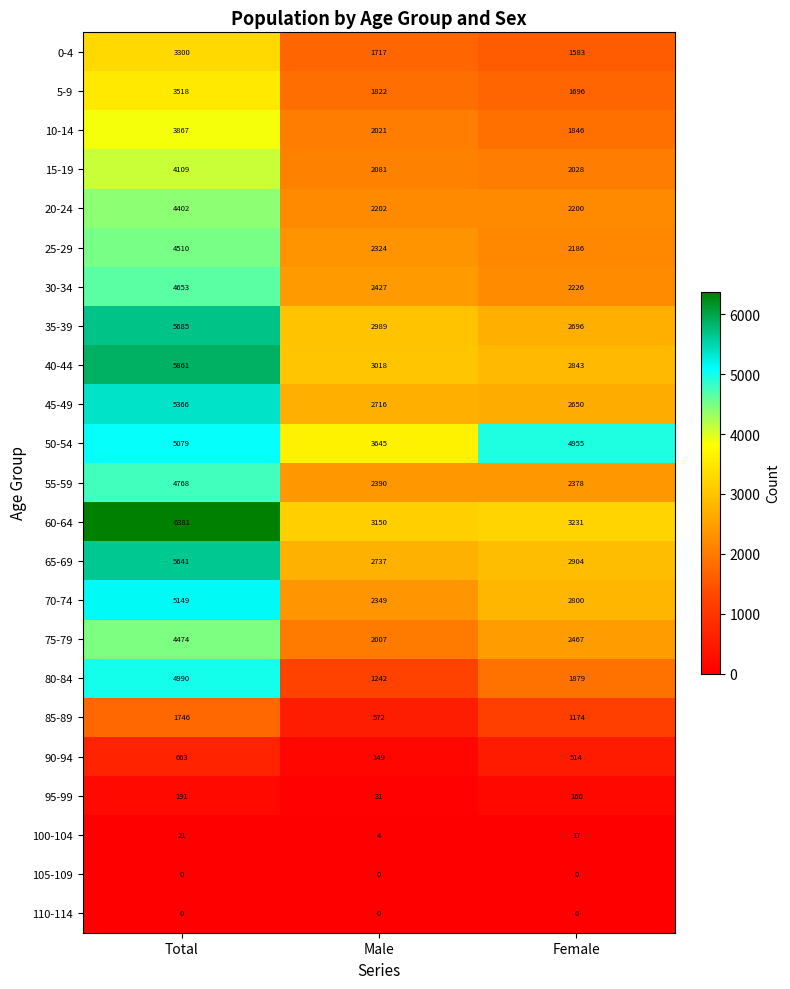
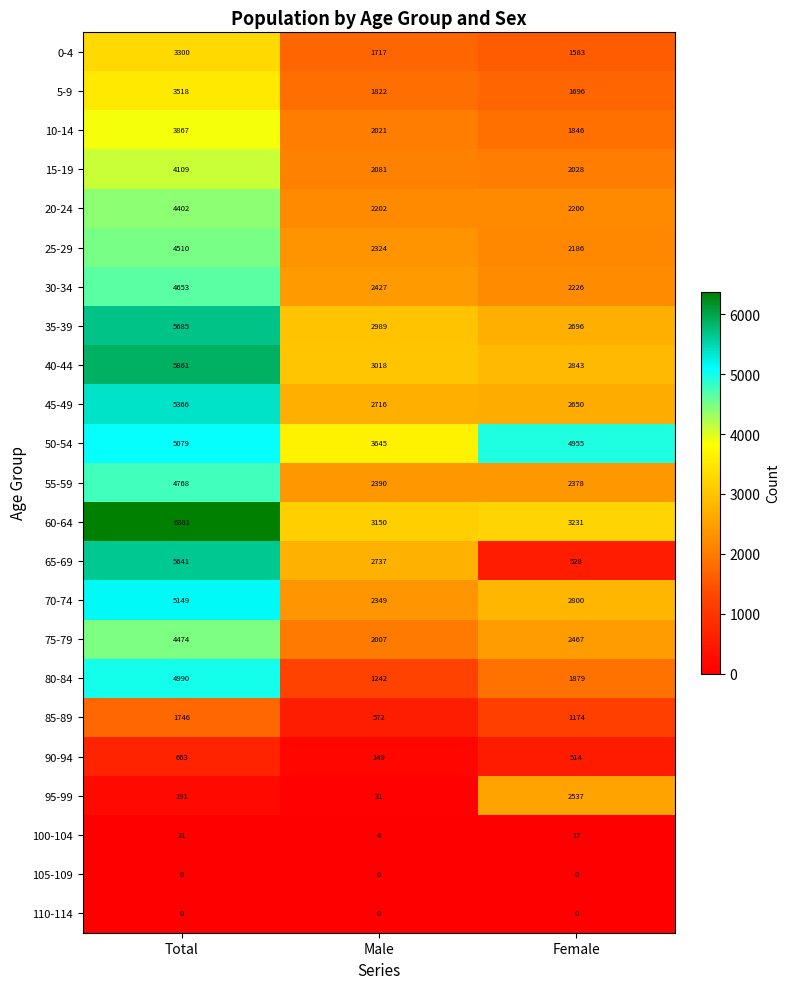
  {
    "0-4": {
      "Total": 3300,
      "Male": 1717,
      "Female": 1583
    },
    "5-9": {
      "Total": 3518,
      "Male": 1822,
      "Female": 1696
    },
    "10-14": {
      "Total": 3867,
      "Male": 2021,
      "Female": 1846
    },
    "15-19": {
      "Total": 4109,
      "Male": 2081,
      "Female": 2028
    },
    "20-24": {
      "Total": 4402,
      "Male": 2202,
      "Female": 2200
    },
    "25-29": {
      "Total": 4510,
      "Male": 2324,
      "Female": 2186
    },
    "30-34": {
      "Total": 4653,
      "Male": 2427,
      "Female": 2226
    },
    "35-39": {
      "Total": 5685,
      "Male": 2989,
      "Female": 2696
    },
    "40-44": {
      "Total": 5861,
      "Male": 3018,
      "Female": 2843
    },
    "45-49": {
      "Total": 5366,
      "Male": 2716,
      "Female": 2650
    },
    "50-54": {
      "Total": 5079,
      "Male": 3645,
      "Female": 4955
    },
    "55-59": {
      "Total": 4768,
      "Male": 2390,
      "Female": 2378
    },
    "60-64": {
      "Total": 6381,
      "Male": 3150,
      "Female": 3231
    },
    "65-69": {
      "Total": 5641,
      "Male": 2737,
-     "Female": 2904
+     "Female": 528
    },
    "70-74": {
      "Total": 5149,
      "Male": 2349,
      "Female": 2800
    },
    "75-79": {
      "Total": 4474,
      "Male": 2007,
      "Female": 2467
    },
    "80-84": {
      "Total": 4990,
      "Male": 1242,
      "Female": 1879
    },
    "85-89": {
      "Total": 1746,
      "Male": 572,
      "Female": 1174
    },
    "90-94": {
      "Total": 663,
      "Male": 149,
      "Female": 514
    },
    "95-99": {
      "Total": 191,
      "Male": 31,
-     "Female": 160
+     "Female": 2537
    },
    "100-104": {
      "Total": 21,
      "Male": 4,
      "Female": 17
    },
    "105-109": {
      "Total": 0,
      "Male": 0,
      "Female": 0
    },
    "110-114": {
      "Total": 0,
      "Male": 0,
      "Female": 0
    }
  }
